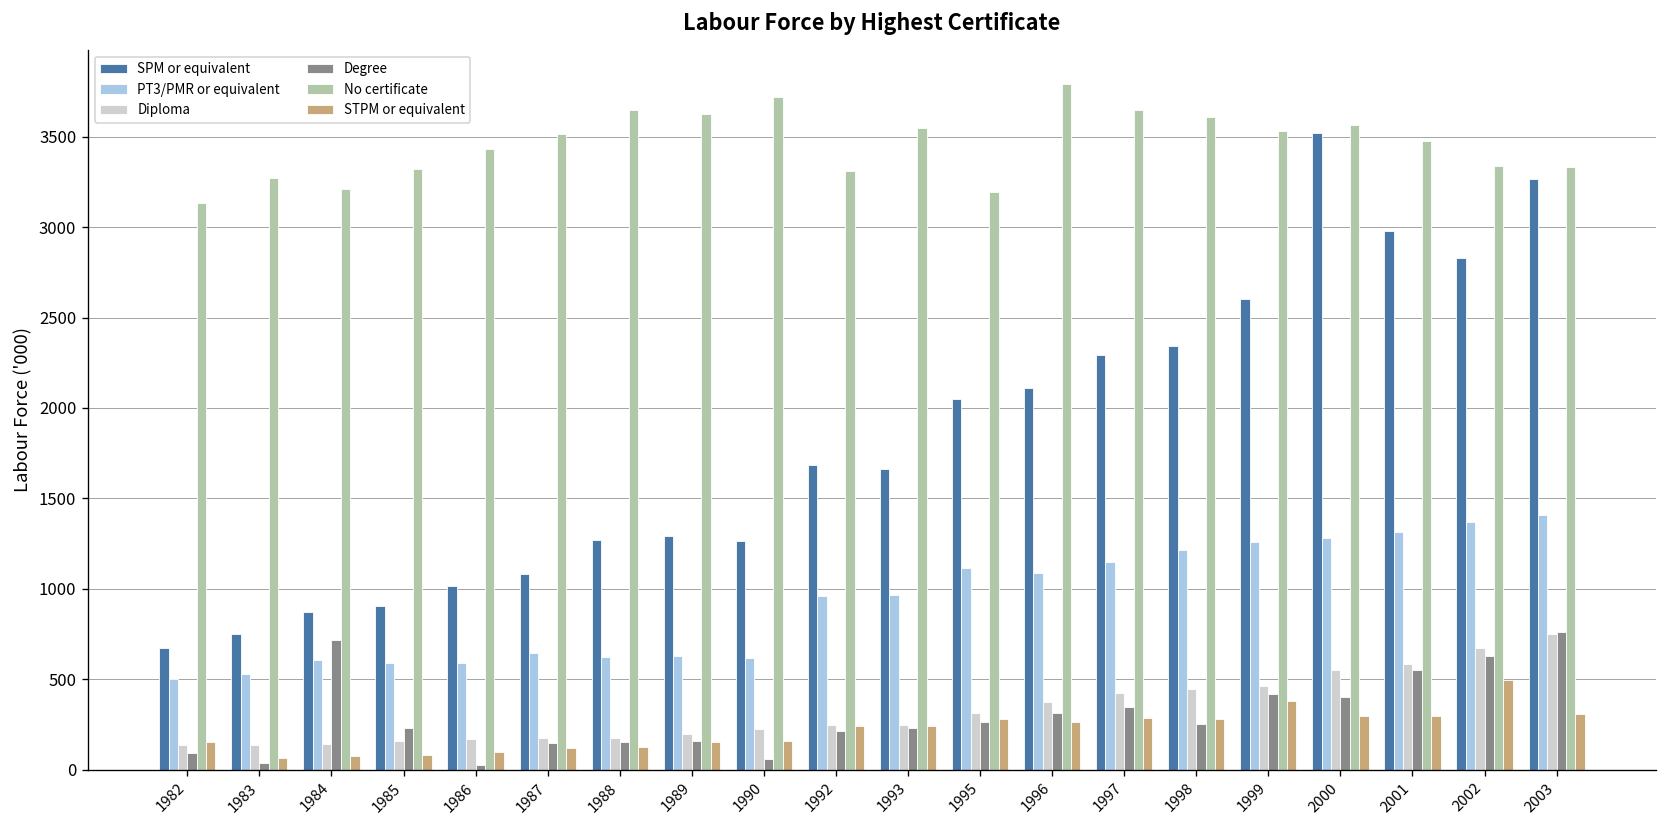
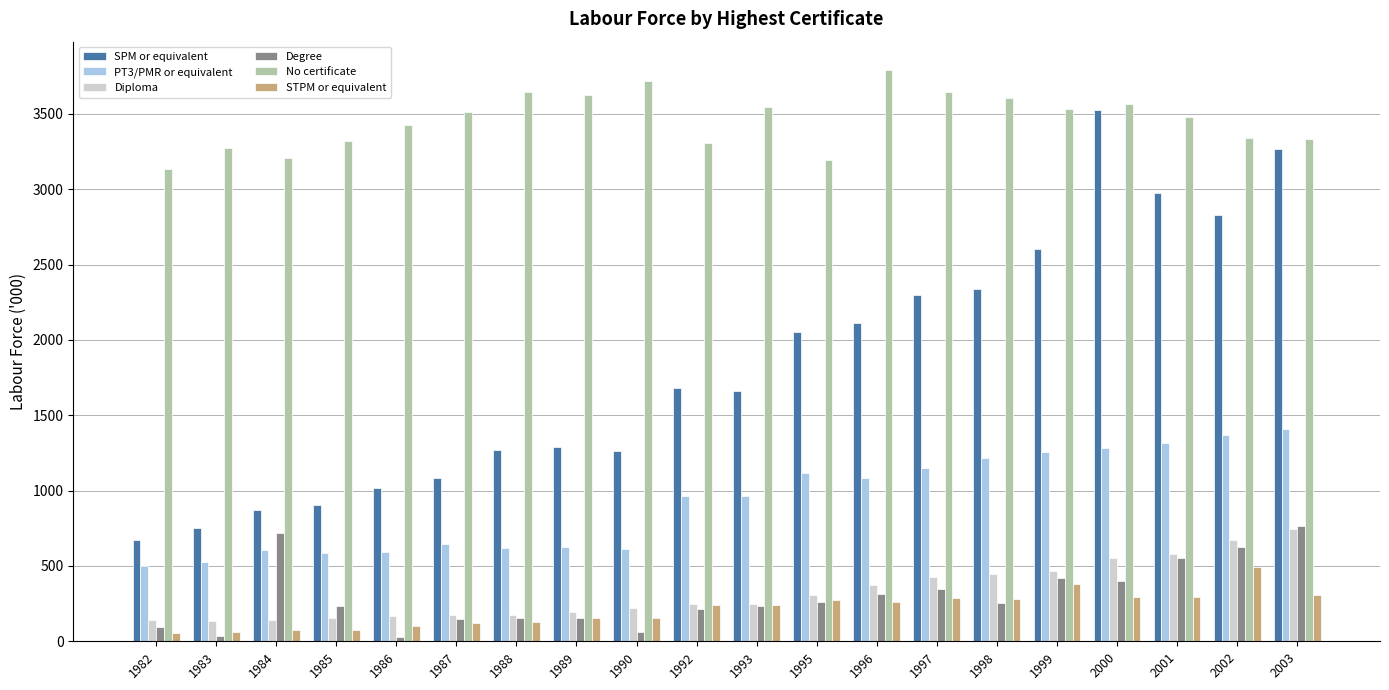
  {
    "SPM or equivalent": {
      "1982": 670,
      "1983": 750,
      "1984": 870,
      "1985": 910,
      "1986": 1020,
      "1987": 1080,
      "1988": 1270,
      "1989": 1290,
      "1990": 1260,
      "1992": 1680,
      "1993": 1660,
      "1995": 2050,
      "1996": 2110,
      "1997": 2300,
      "1998": 2340,
      "1999": 2600,
      "2000": 3520,
      "2001": 2980,
      "2002": 2830,
      "2003": 3270
    },
    "Degree": {
      "1982": 90,
      "1983": 30,
      "1984": 720,
      "1985": 230,
      "1986": 30,
      "1987": 150,
      "1988": 150,
      "1989": 160,
      "1990": 60,
      "1992": 220,
      "1993": 230,
      "1995": 260,
      "1996": 320,
      "1997": 350,
      "1998": 250,
      "1999": 420,
      "2000": 400,
      "2001": 550,
      "2002": 630,
      "2003": 760
    },
    "STPM or equivalent": {
-     "1982": 150,
+     "1982": 50,
      "1983": 60,
      "1984": 70,
      "1985": 80,
      "1986": 100,
      "1987": 120,
      "1988": 130,
      "1989": 160,
      "1990": 160,
      "1992": 240,
      "1993": 240,
      "1995": 280,
      "1996": 260,
      "1997": 290,
      "1998": 280,
      "1999": 380,
      "2000": 290,
      "2001": 290,
      "2002": 500,
      "2003": 310
    }
  }
